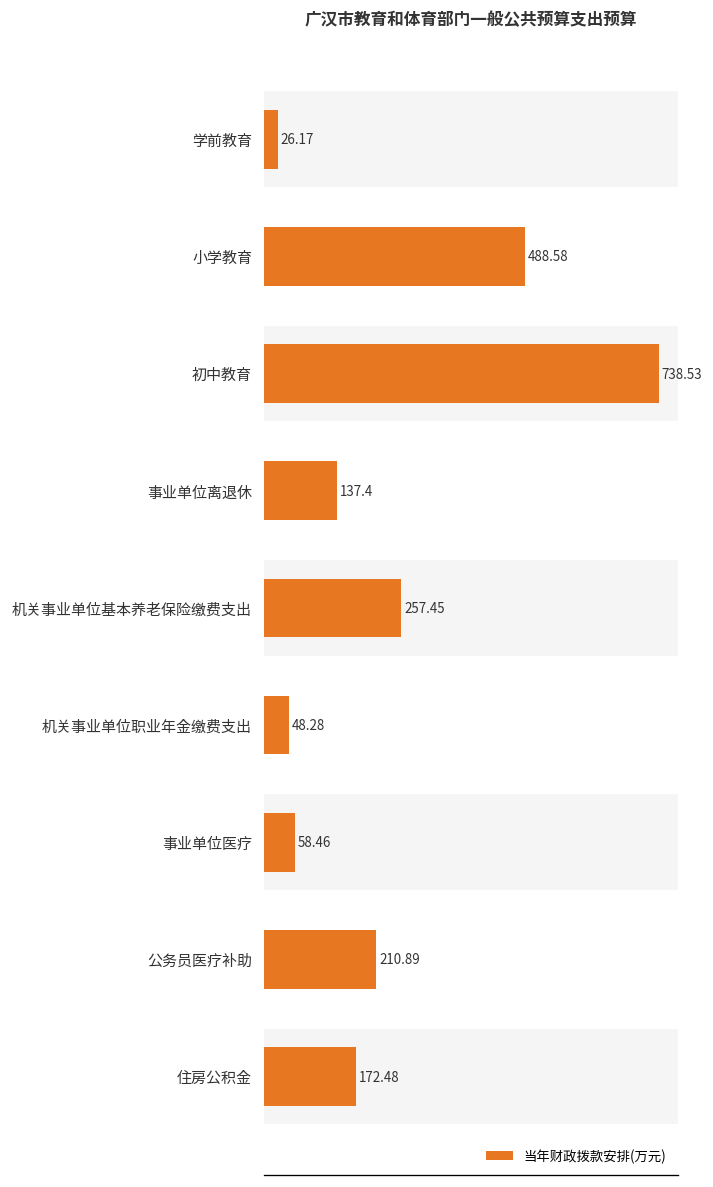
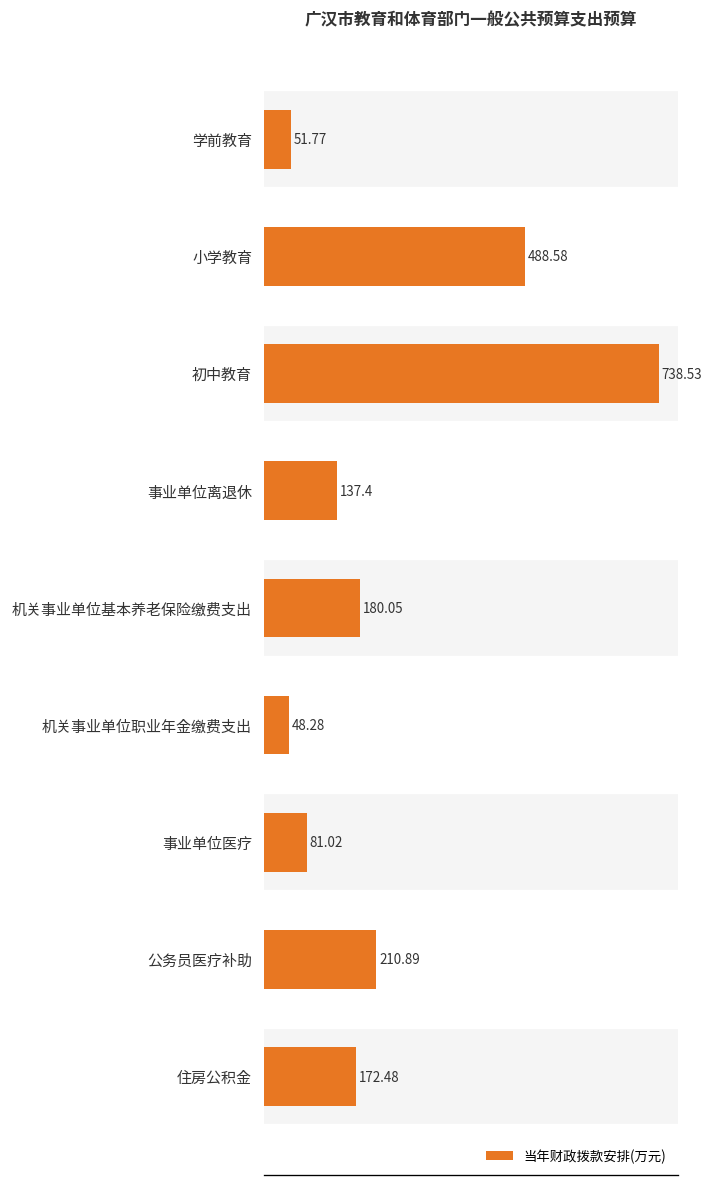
  {
-   "学前教育": 26.17,
+   "学前教育": 51.77,
    "小学教育": 488.58,
    "初中教育": 738.53,
    "事业单位离退休": 137.4,
-   "机关事业单位基本养老保险缴费支出": 257.45,
+   "机关事业单位基本养老保险缴费支出": 180.05,
    "机关事业单位职业年金缴费支出": 48.28,
-   "事业单位医疗": 58.46,
+   "事业单位医疗": 81.02,
    "公务员医疗补助": 210.89,
    "住房公积金": 172.48
  }
